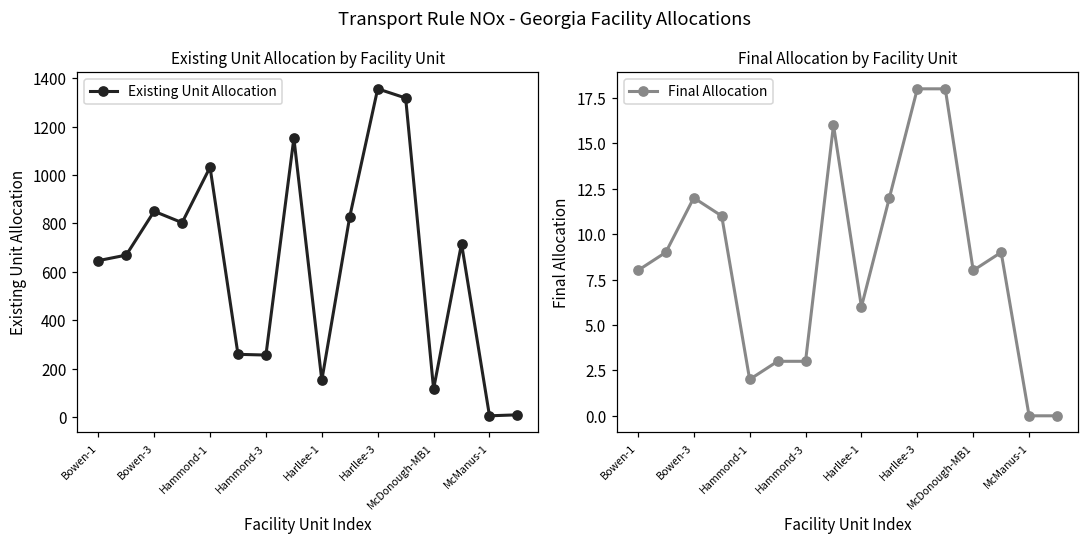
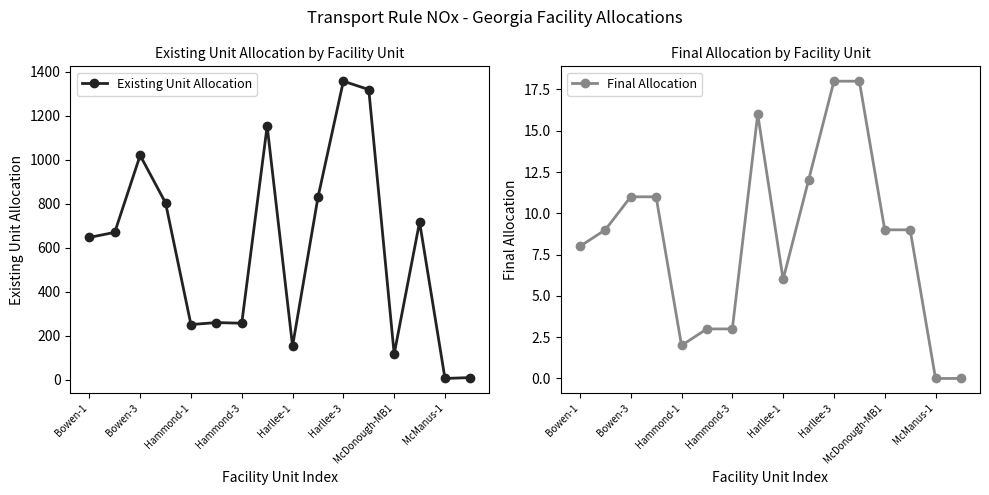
  {
    "Existing Unit Allocation by Facility Unit": {
      "Bowen-1": 650,
-     "Bowen-3": 850,
-     "Hammond-1": 1030,
+     "Bowen-3": 1020,
+     "Hammond-1": 250,
      "Hammond-3": 260,
      "Harllee-1": 150,
      "Harllee-3": 1360,
      "McDonough-MB1": 120,
      "McManus-1": 10
    },
    "Final Allocation by Facility Unit": {
      "Bowen-1": 8,
-     "Bowen-3": 12,
+     "Bowen-3": 11,
      "Hammond-1": 2,
      "Hammond-3": 3,
      "Harllee-1": 6,
      "Harllee-3": 18,
-     "McDonough-MB1": 8,
+     "McDonough-MB1": 9,
      "McManus-1": 0
    }
  }
